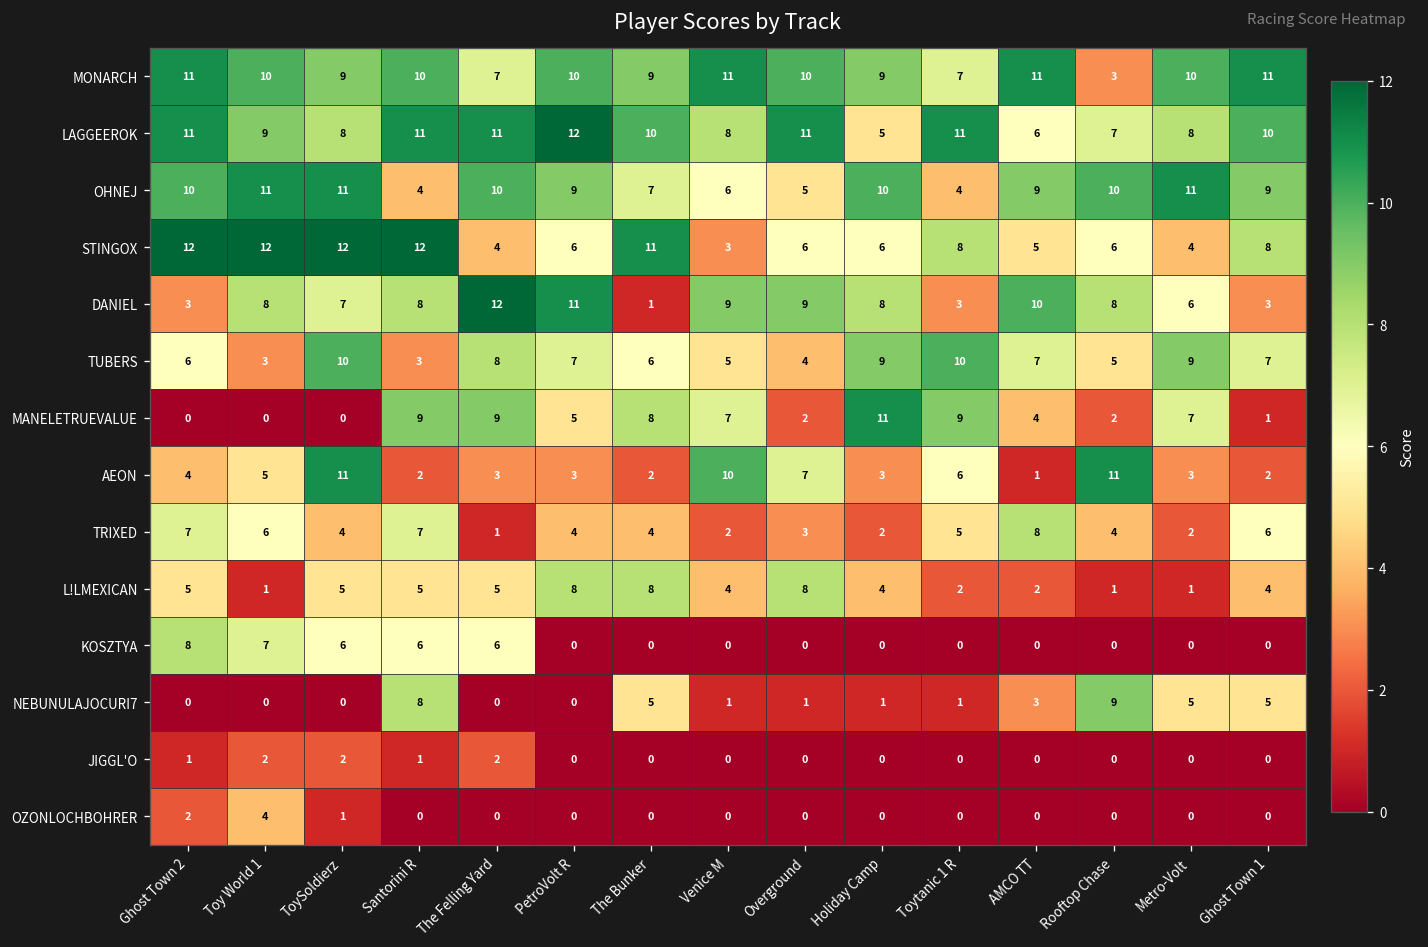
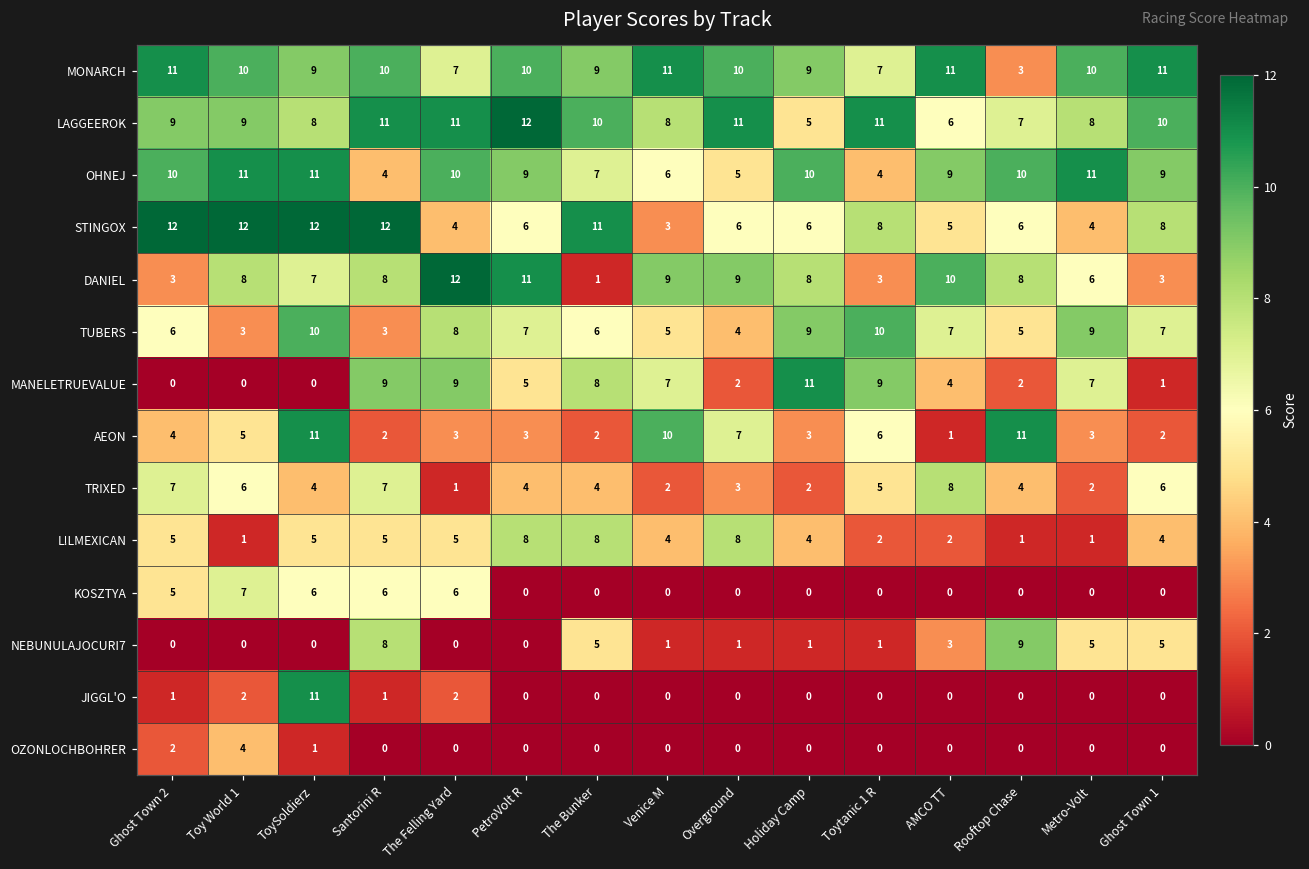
  {
    "LAGGEEROK": {
-     "Ghost Town 2": 11,
+     "Ghost Town 2": 9,
      "Toy World 1": 9,
      "ToySoldierz": 8,
      "Santorini R": 11,
      "The Felling Yard": 11,
      "PetroVolt R": 12,
      "The Bunker": 10,
      "Venice M": 8,
      "Overground": 11,
      "Holiday Camp": 5,
      "Toytanic 1 R": 11,
      "AMCO TT": 6,
      "Rooftop Chase": 7,
      "Metro-Volt": 8,
      "Ghost Town 1": 10
    },
    "KOSZTYA": {
-     "Ghost Town 2": 8,
+     "Ghost Town 2": 5,
      "Toy World 1": 7,
      "ToySoldierz": 6,
      "Santorini R": 6,
      "The Felling Yard": 6,
      "PetroVolt R": 0,
      "The Bunker": 0,
      "Venice M": 0,
      "Overground": 0,
      "Holiday Camp": 0,
      "Toytanic 1 R": 0,
      "AMCO TT": 0,
      "Rooftop Chase": 0,
      "Metro-Volt": 0,
      "Ghost Town 1": 0
    },
    "JIGGL'O": {
      "Ghost Town 2": 1,
      "Toy World 1": 2,
-     "ToySoldierz": 2,
+     "ToySoldierz": 11,
      "Santorini R": 1,
      "The Felling Yard": 2,
      "PetroVolt R": 0,
      "The Bunker": 0,
      "Venice M": 0,
      "Overground": 0,
      "Holiday Camp": 0,
      "Toytanic 1 R": 0,
      "AMCO TT": 0,
      "Rooftop Chase": 0,
      "Metro-Volt": 0,
      "Ghost Town 1": 0
    }
  }
